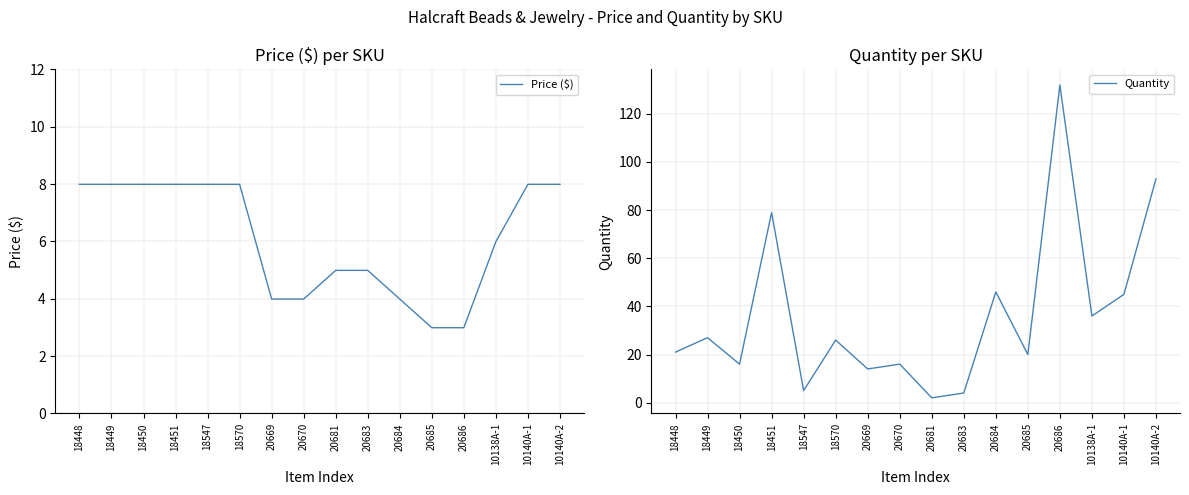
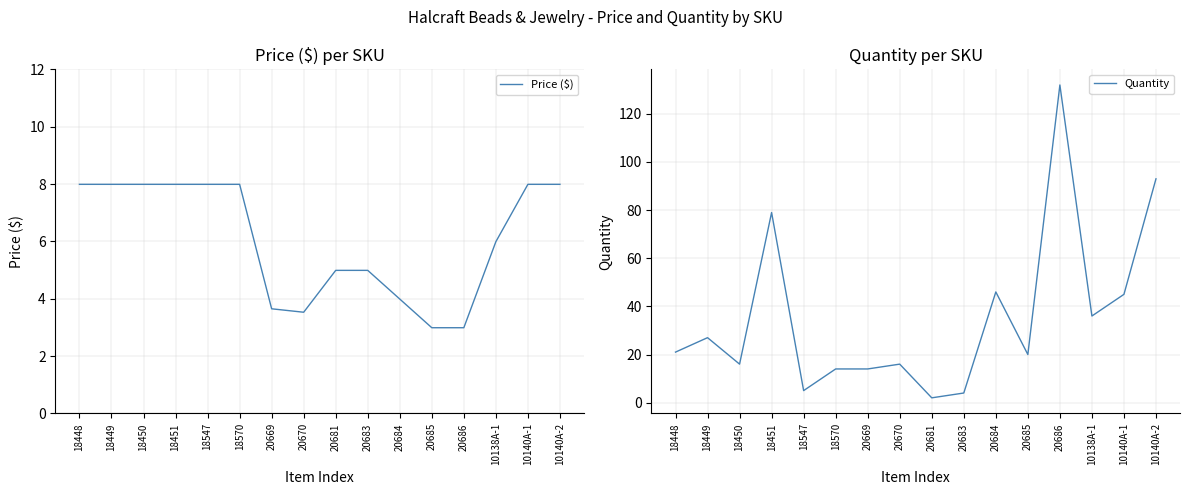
  {
    "Price ($) per SKU": {
      "18448": 8.0,
      "18449": 8.0,
      "18450": 8.0,
      "18451": 8.0,
      "18547": 8.0,
      "18570": 8.0,
-     "20669": 4.0,
-     "20670": 4.0,
+     "20669": 3.7,
+     "20670": 3.5,
      "20681": 5.0,
      "20683": 5.0,
      "20684": 4.0,
      "20685": 3.0,
      "20686": 3.0,
      "10138A-1": 6.0,
      "10140A-1": 8.0,
      "10140A-2": 8.0
    },
    "Quantity per SKU": {
      "18448": 21,
      "18449": 27,
      "18450": 16,
      "18451": 79,
      "18547": 5,
-     "18570": 26,
+     "18570": 14,
      "20669": 14,
      "20670": 16,
      "20681": 2,
      "20683": 4,
      "20684": 46,
      "20685": 20,
      "20686": 132,
      "10138A-1": 36,
      "10140A-1": 45,
      "10140A-2": 93
    }
  }
